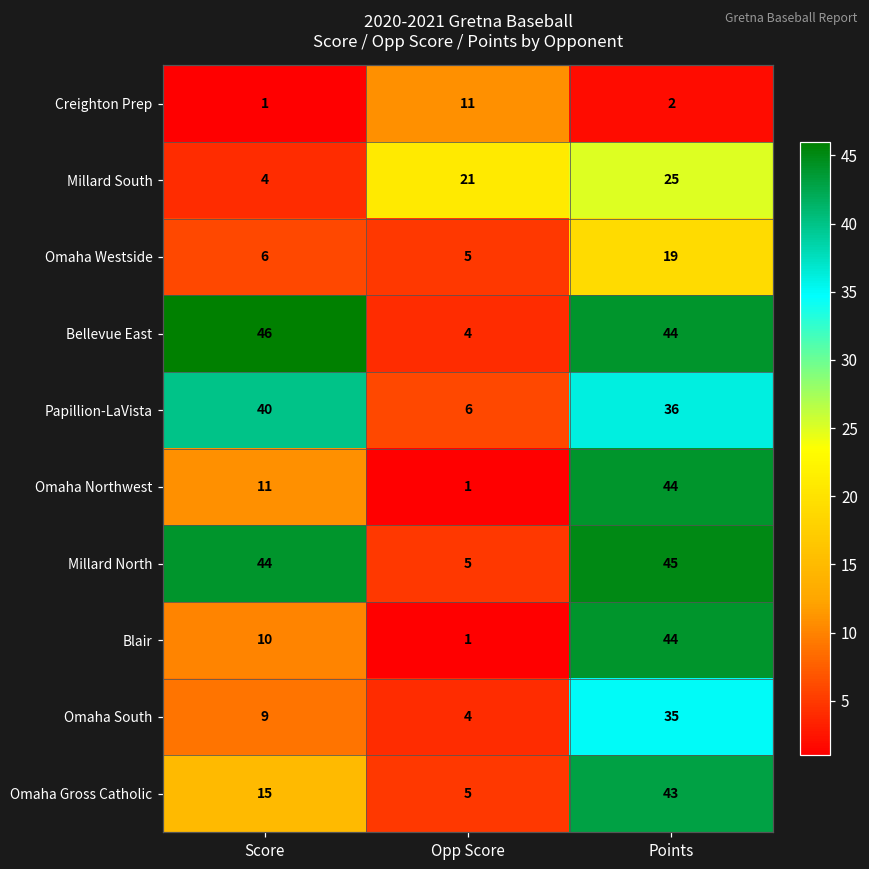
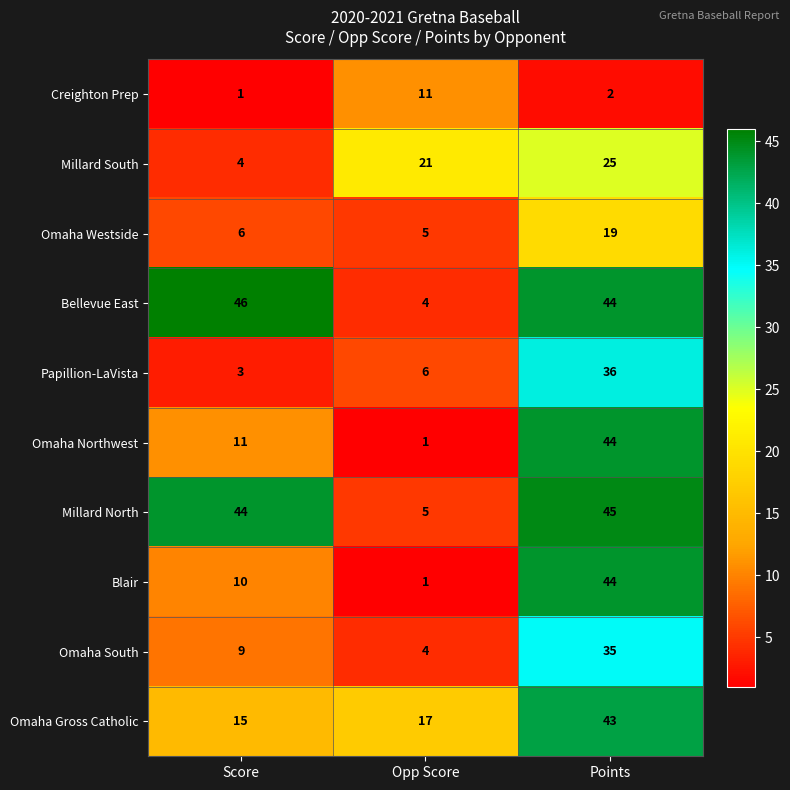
  {
    "Creighton Prep": {
      "Score": 1,
      "Opp Score": 11,
      "Points": 2
    },
    "Millard South": {
      "Score": 4,
      "Opp Score": 21,
      "Points": 25
    },
    "Omaha Westside": {
      "Score": 6,
      "Opp Score": 5,
      "Points": 19
    },
    "Bellevue East": {
      "Score": 46,
      "Opp Score": 4,
      "Points": 44
    },
    "Papillion-LaVista": {
-     "Score": 40,
+     "Score": 3,
      "Opp Score": 6,
      "Points": 36
    },
    "Omaha Northwest": {
      "Score": 11,
      "Opp Score": 1,
      "Points": 44
    },
    "Millard North": {
      "Score": 44,
      "Opp Score": 5,
      "Points": 45
    },
    "Blair": {
      "Score": 10,
      "Opp Score": 1,
      "Points": 44
    },
    "Omaha South": {
      "Score": 9,
      "Opp Score": 4,
      "Points": 35
    },
    "Omaha Gross Catholic": {
      "Score": 15,
-     "Opp Score": 5,
+     "Opp Score": 17,
      "Points": 43
    }
  }
